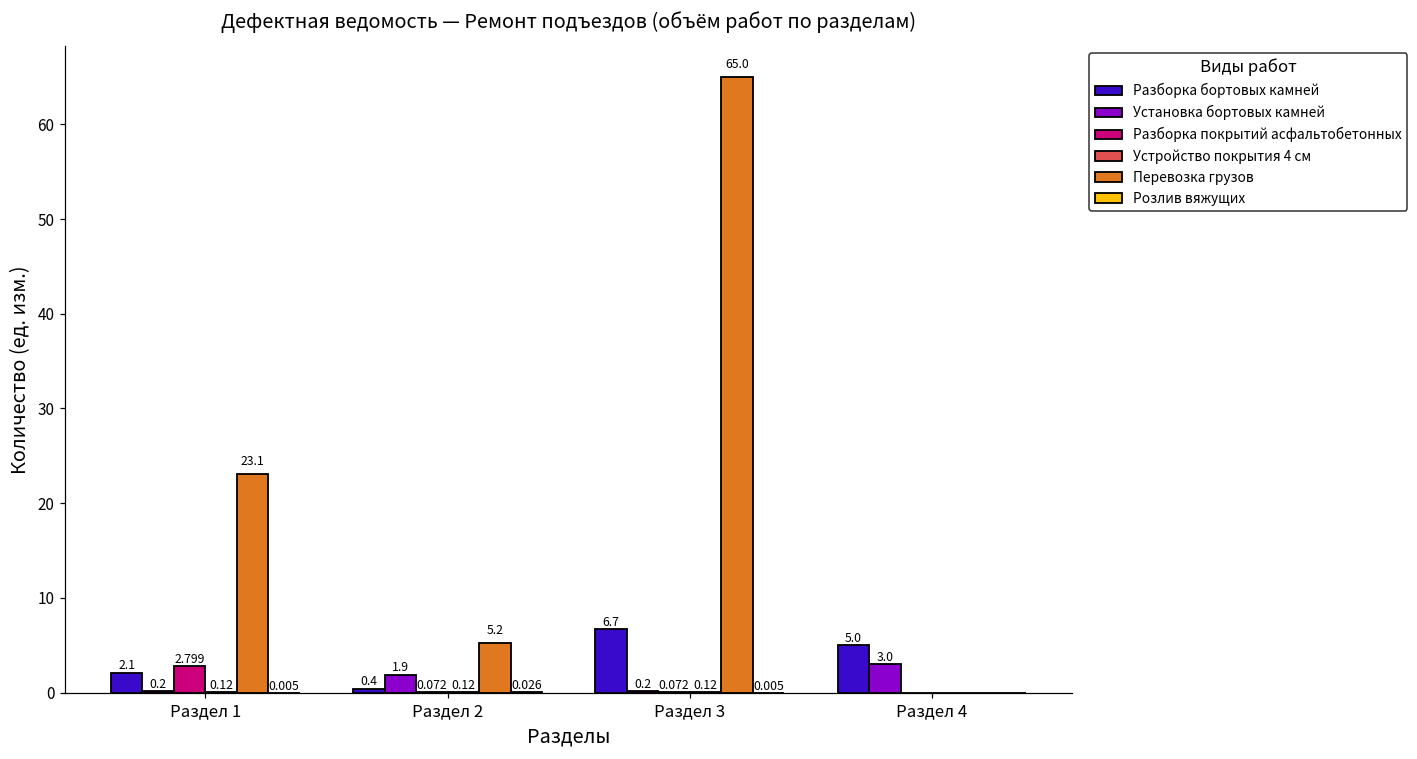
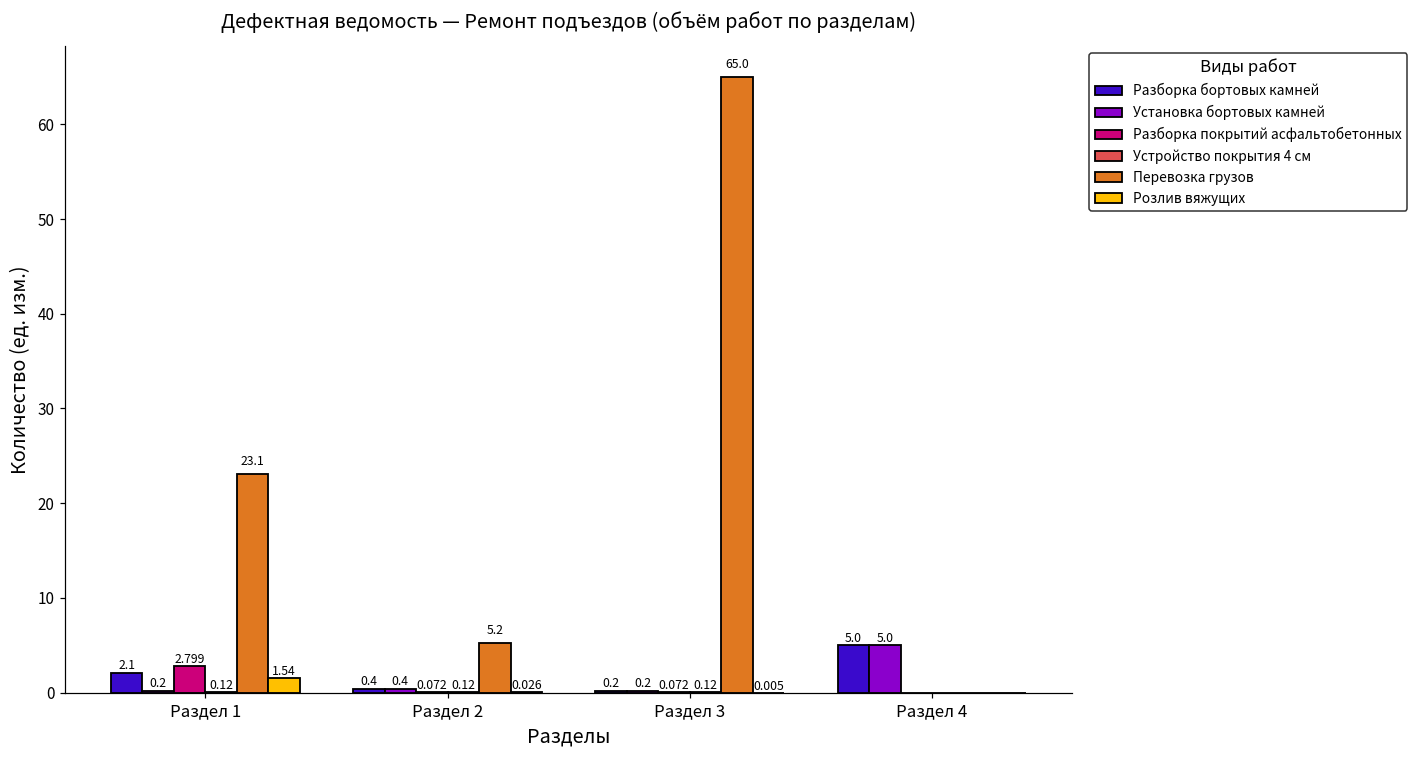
  {
    "Разборка бортовых камней": {
      "Раздел 1": 2.1,
      "Раздел 2": 0.4,
-     "Раздел 3": 6.7,
+     "Раздел 3": 0.2,
      "Раздел 4": 5.0
    },
    "Установка бортовых камней": {
      "Раздел 1": 0.2,
-     "Раздел 2": 1.9,
+     "Раздел 2": 0.4,
      "Раздел 3": 0.2,
-     "Раздел 4": 3.0
+     "Раздел 4": 5.0
    },
    "Разборка покрытий асфальтобетонных": {
      "Раздел 1": 2.799,
      "Раздел 2": 0.072,
      "Раздел 3": 0.072
    },
    "Устройство покрытия 4 см": {
      "Раздел 1": 0.12,
      "Раздел 2": 0.12,
      "Раздел 3": 0.12
    },
    "Перевозка грузов": {
      "Раздел 1": 23.1,
      "Раздел 2": 5.2,
      "Раздел 3": 65.0
    },
    "Розлив вяжущих": {
-     "Раздел 1": 0.005,
+     "Раздел 1": 1.54,
      "Раздел 2": 0.026,
      "Раздел 3": 0.005
    }
  }
